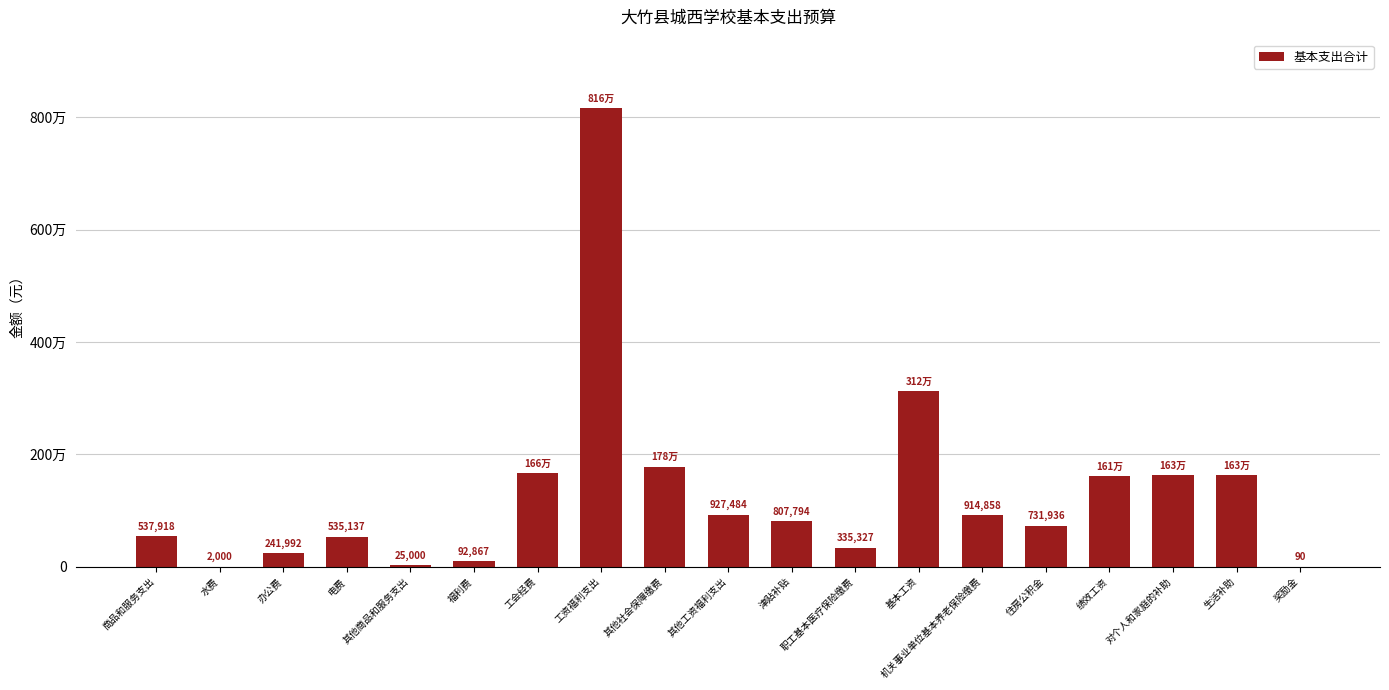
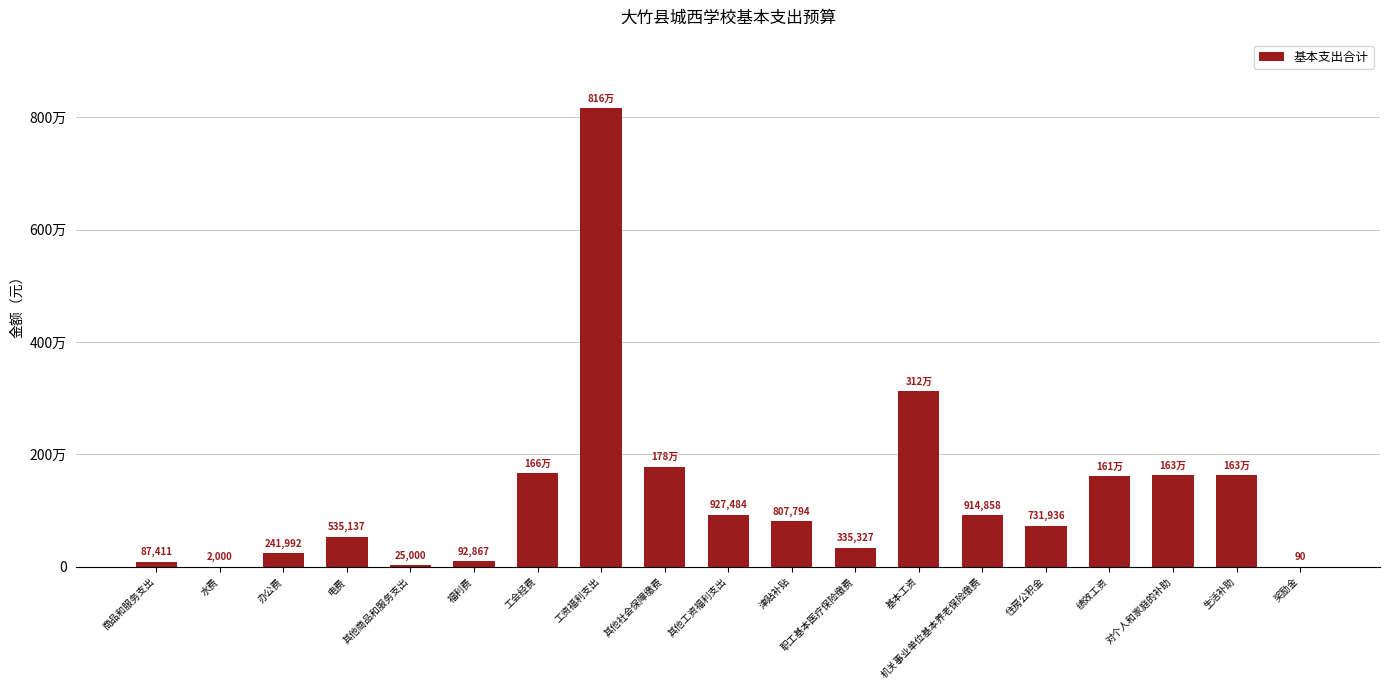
  {
-   "商品和服务支出": "537,918",
+   "商品和服务支出": "87,411",
    "水费": "2,000",
    "办公费": "241,992",
    "电费": "535,137",
    "其他商品和服务支出": "25,000",
    "福利费": "92,867",
    "其他工资福利支出": "927,484",
    "津贴补贴": "807,794",
    "职工基本医疗保险缴费": "335,327",
    "机关事业单位基本养老保险缴费": "914,858",
    "住房公积金": "731,936",
    "奖励金": "90"
  }
